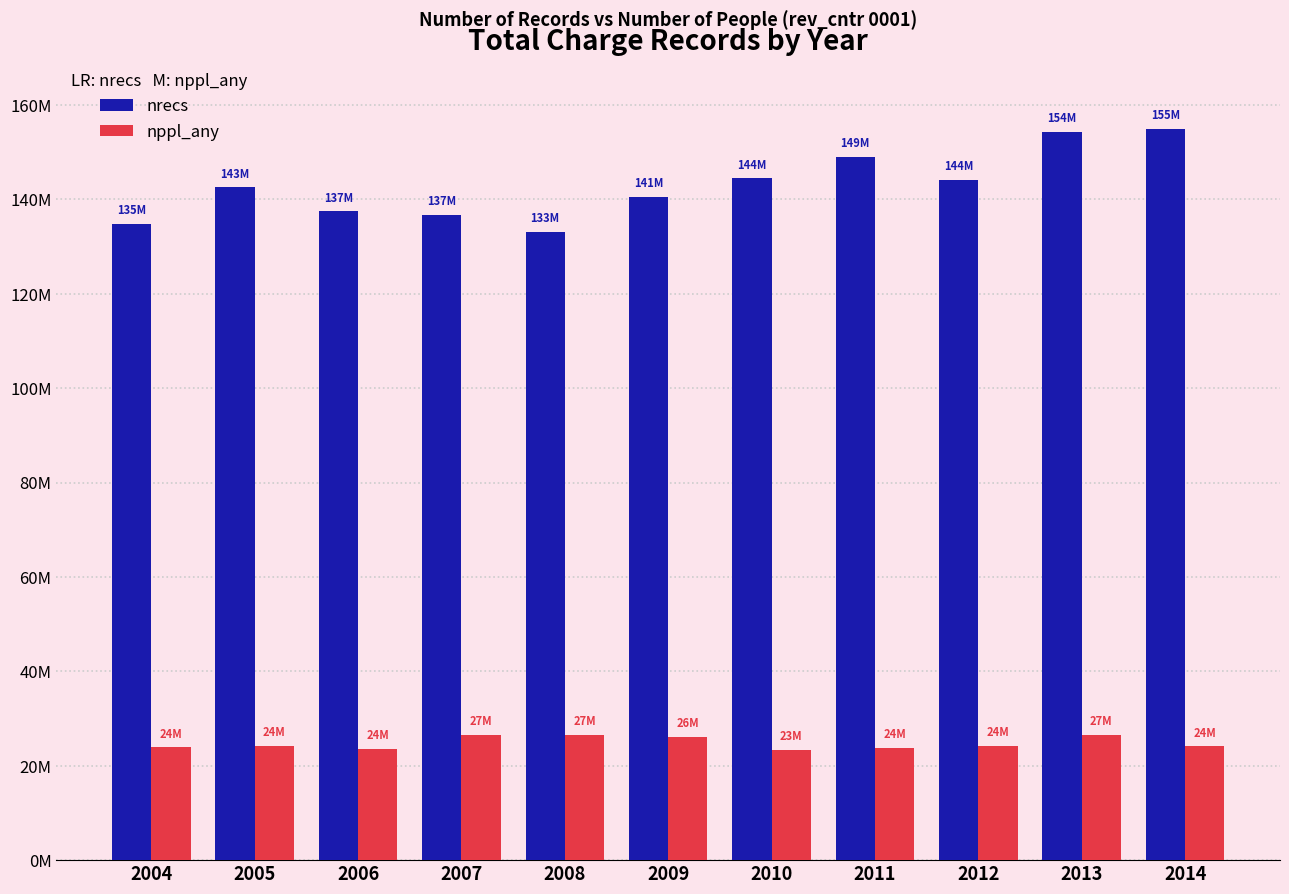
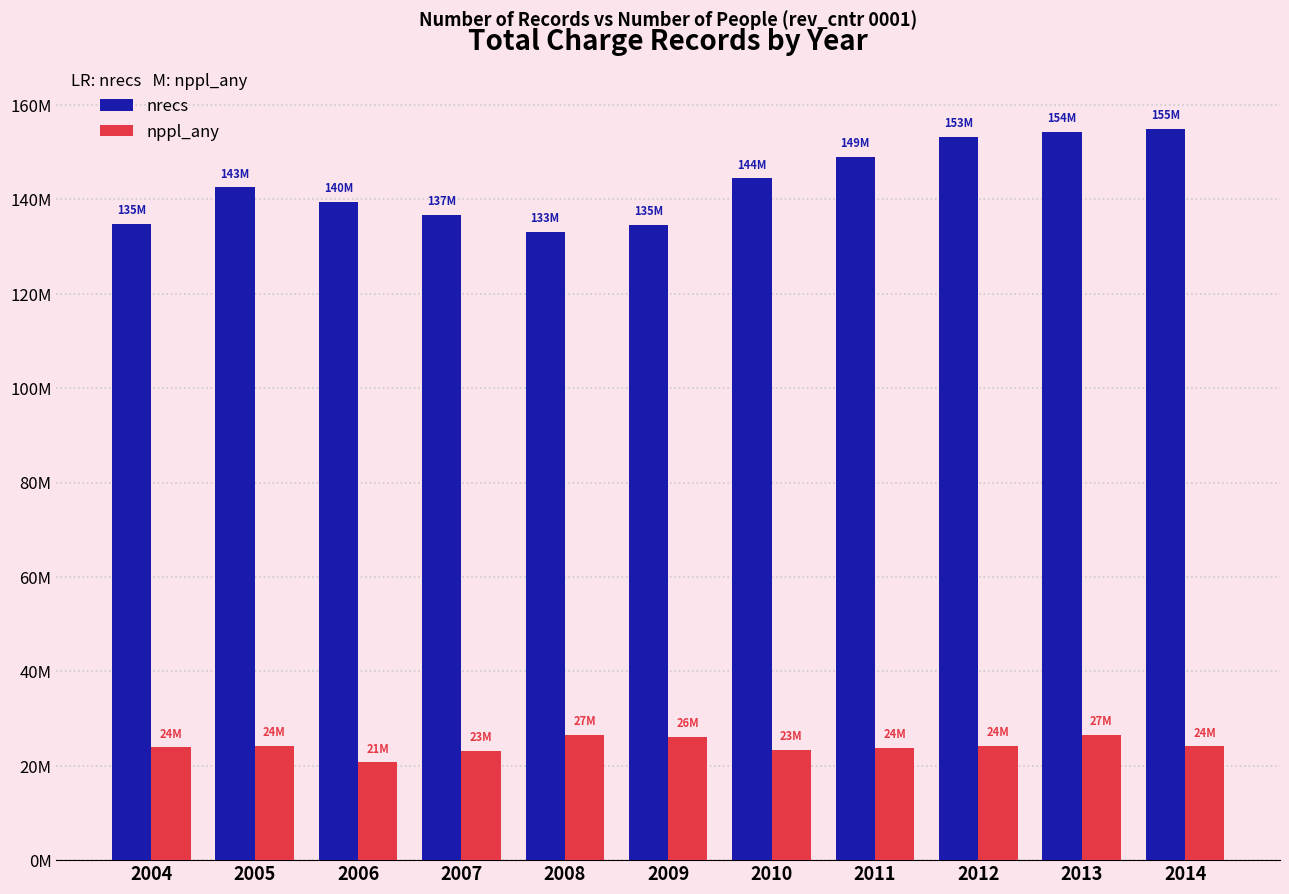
  {
    "nrecs": {
      "2004": "135M",
      "2005": "143M",
-     "2006": "137M",
+     "2006": "140M",
      "2007": "137M",
      "2008": "133M",
-     "2009": "141M",
+     "2009": "135M",
      "2010": "144M",
      "2011": "149M",
-     "2012": "144M",
+     "2012": "153M",
      "2013": "154M",
      "2014": "155M"
    },
    "nppl_any": {
      "2004": "24M",
      "2005": "24M",
-     "2006": "24M",
-     "2007": "27M",
+     "2006": "21M",
+     "2007": "23M",
      "2008": "27M",
      "2009": "26M",
      "2010": "23M",
      "2011": "24M",
      "2012": "24M",
      "2013": "27M",
      "2014": "24M"
    }
  }
